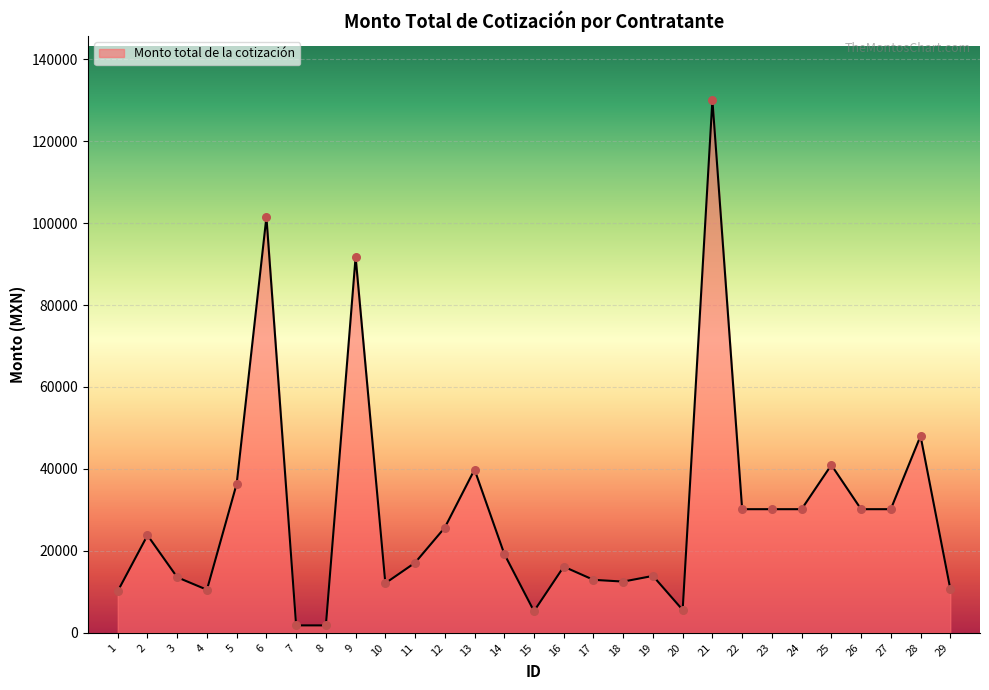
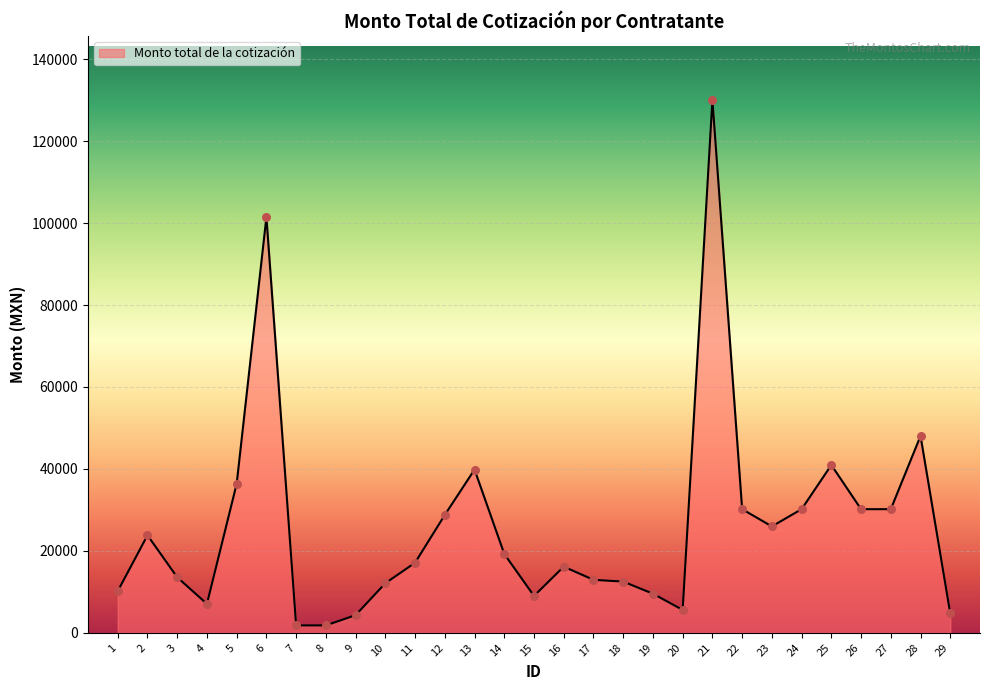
  {
    "1": 10000,
    "2": 24000,
    "3": 14000,
-   "4": 11000,
+   "4": 7000,
    "5": 36000,
    "6": 101000,
    "7": 2000,
    "8": 2000,
-   "9": 92000,
+   "9": 4000,
    "10": 12000,
    "11": 17000,
-   "12": 26000,
+   "12": 29000,
    "13": 40000,
    "14": 19000,
-   "15": 5000,
+   "15": 9000,
    "16": 16000,
    "17": 13000,
    "18": 13000,
-   "19": 14000,
+   "19": 10000,
    "20": 6000,
    "21": 130000,
    "22": 30000,
-   "23": 30000,
+   "23": 26000,
    "24": 30000,
    "25": 41000,
    "26": 30000,
    "27": 30000,
    "28": 48000,
-   "29": 11000
+   "29": 5000
  }
